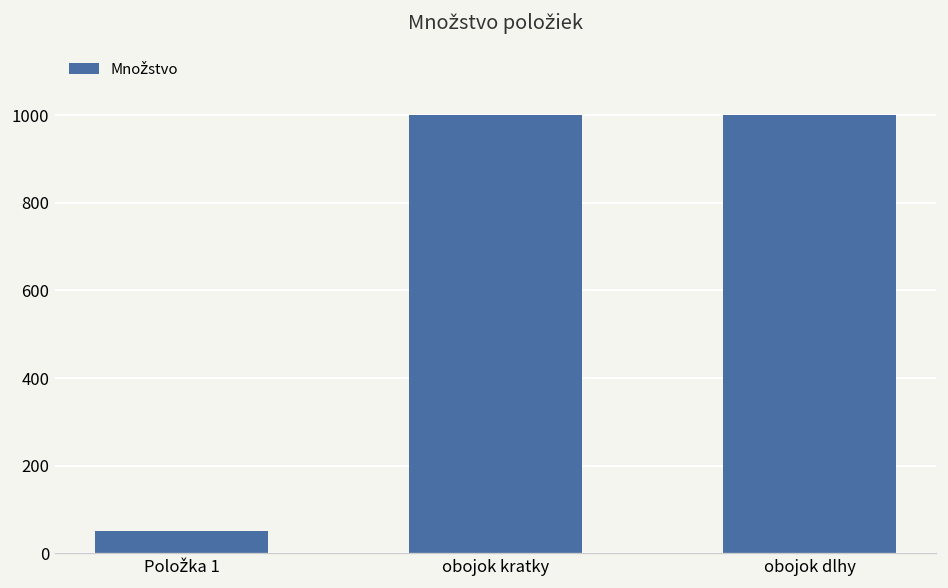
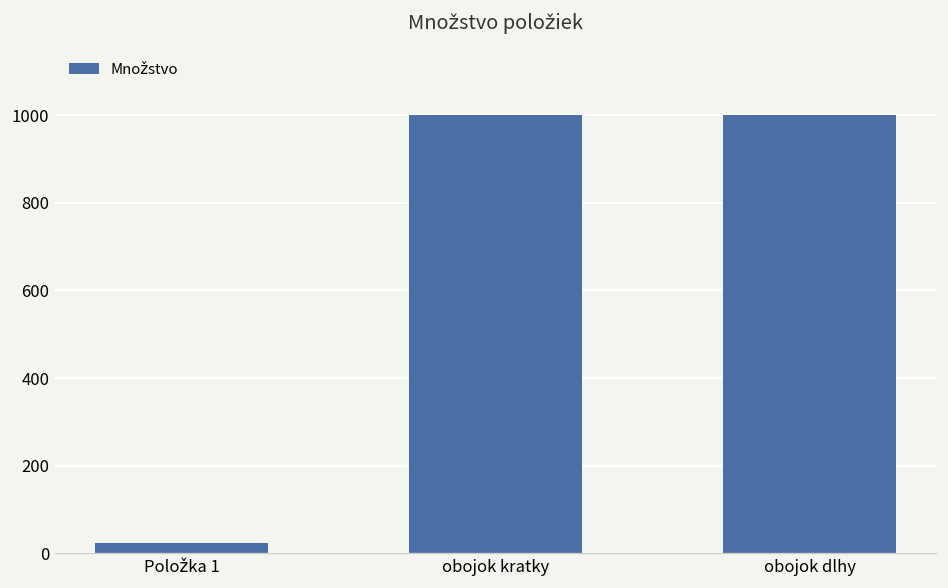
  {
-   "Položka 1": 50,
+   "Položka 1": 20,
    "obojok kratky": 1000,
    "obojok dlhy": 1000
  }
